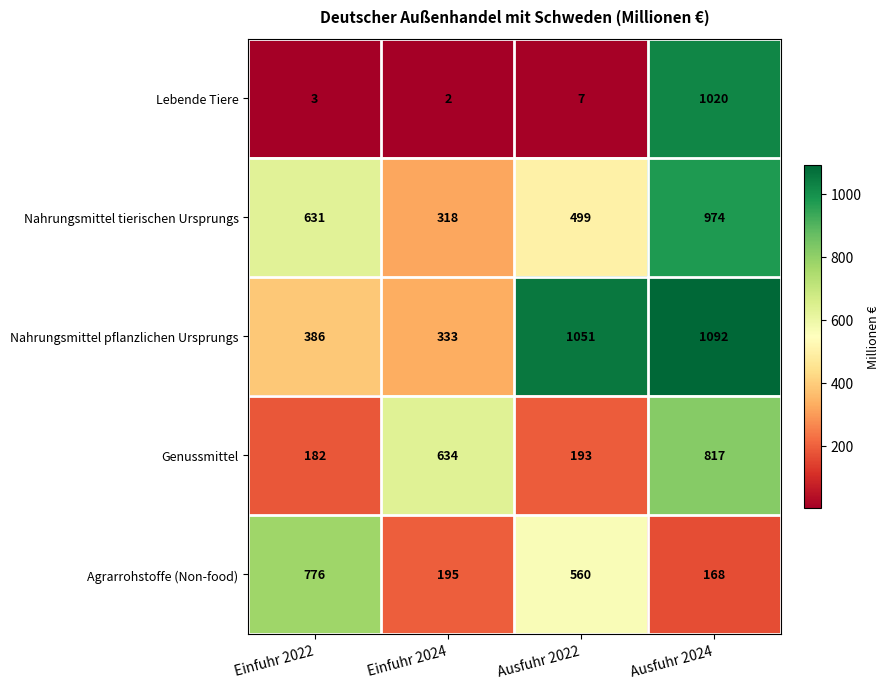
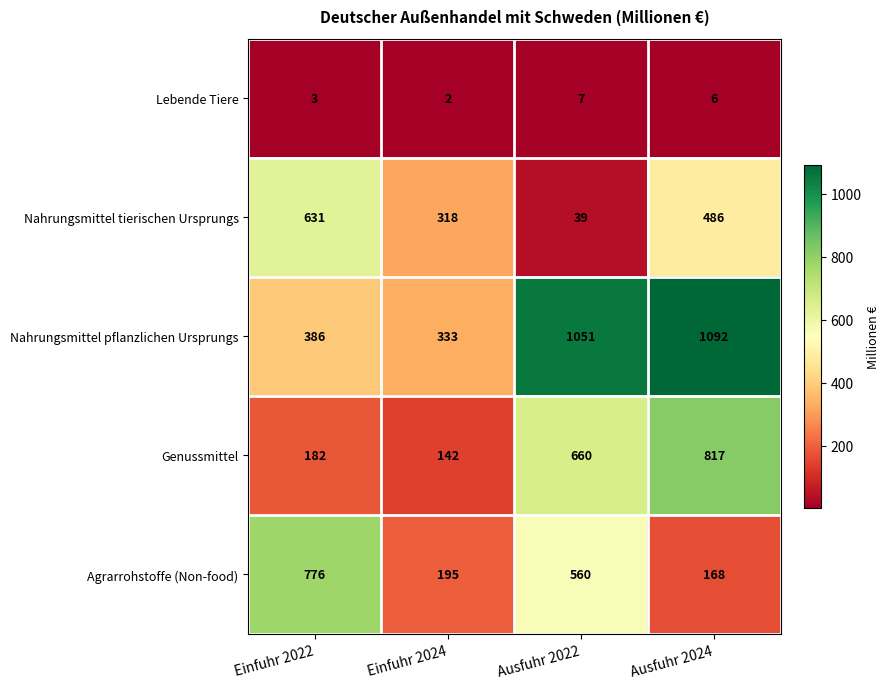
  {
    "Lebende Tiere": {
      "Einfuhr 2022": 3,
      "Einfuhr 2024": 2,
      "Ausfuhr 2022": 7,
-     "Ausfuhr 2024": 1020
+     "Ausfuhr 2024": 6
    },
    "Nahrungsmittel tierischen Ursprungs": {
      "Einfuhr 2022": 631,
      "Einfuhr 2024": 318,
-     "Ausfuhr 2022": 499,
-     "Ausfuhr 2024": 974
+     "Ausfuhr 2022": 39,
+     "Ausfuhr 2024": 486
    },
    "Nahrungsmittel pflanzlichen Ursprungs": {
      "Einfuhr 2022": 386,
      "Einfuhr 2024": 333,
      "Ausfuhr 2022": 1051,
      "Ausfuhr 2024": 1092
    },
    "Genussmittel": {
      "Einfuhr 2022": 182,
-     "Einfuhr 2024": 634,
-     "Ausfuhr 2022": 193,
+     "Einfuhr 2024": 142,
+     "Ausfuhr 2022": 660,
      "Ausfuhr 2024": 817
    },
    "Agrarrohstoffe (Non-food)": {
      "Einfuhr 2022": 776,
      "Einfuhr 2024": 195,
      "Ausfuhr 2022": 560,
      "Ausfuhr 2024": 168
    }
  }
